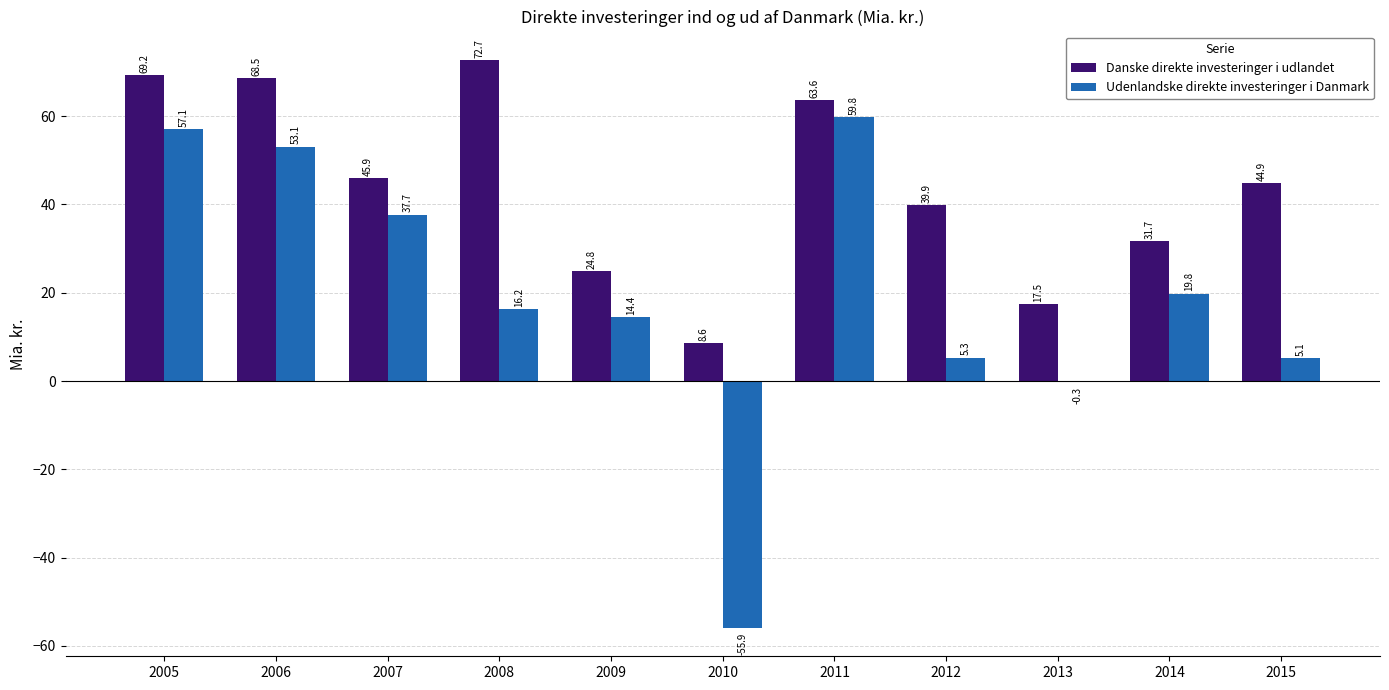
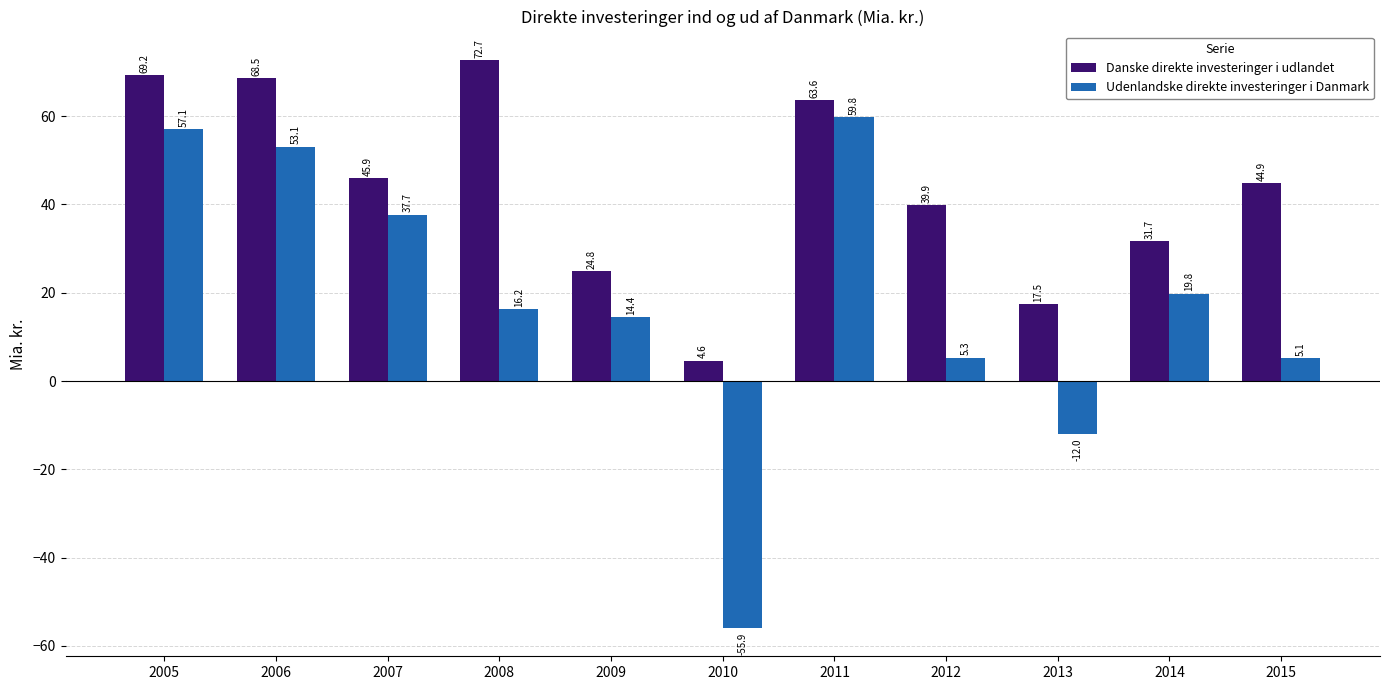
  {
    "Danske direkte investeringer i udlandet": {
      "2005": 69.2,
      "2006": 68.5,
      "2007": 45.9,
      "2008": 72.7,
      "2009": 24.8,
-     "2010": 8.6,
+     "2010": 4.6,
      "2011": 63.6,
      "2012": 39.9,
      "2013": 17.5,
      "2014": 31.7,
      "2015": 44.9
    },
    "Udenlandske direkte investeringer i Danmark": {
      "2005": 57.1,
      "2006": 53.1,
      "2007": 37.7,
      "2008": 16.2,
      "2009": 14.4,
      "2010": -55.9,
      "2011": 59.8,
      "2012": 5.3,
-     "2013": -0.3,
+     "2013": -12.0,
      "2014": 19.8,
      "2015": 5.1
    }
  }
